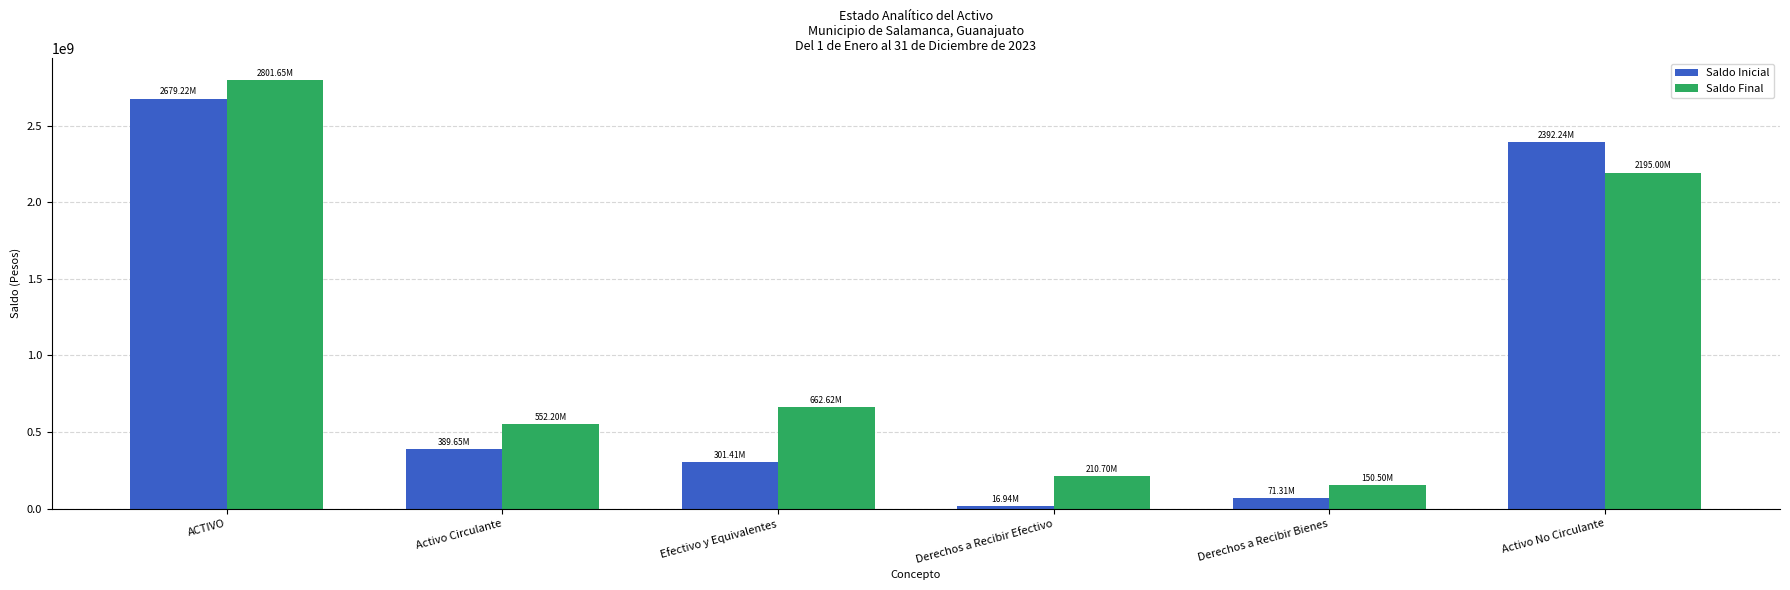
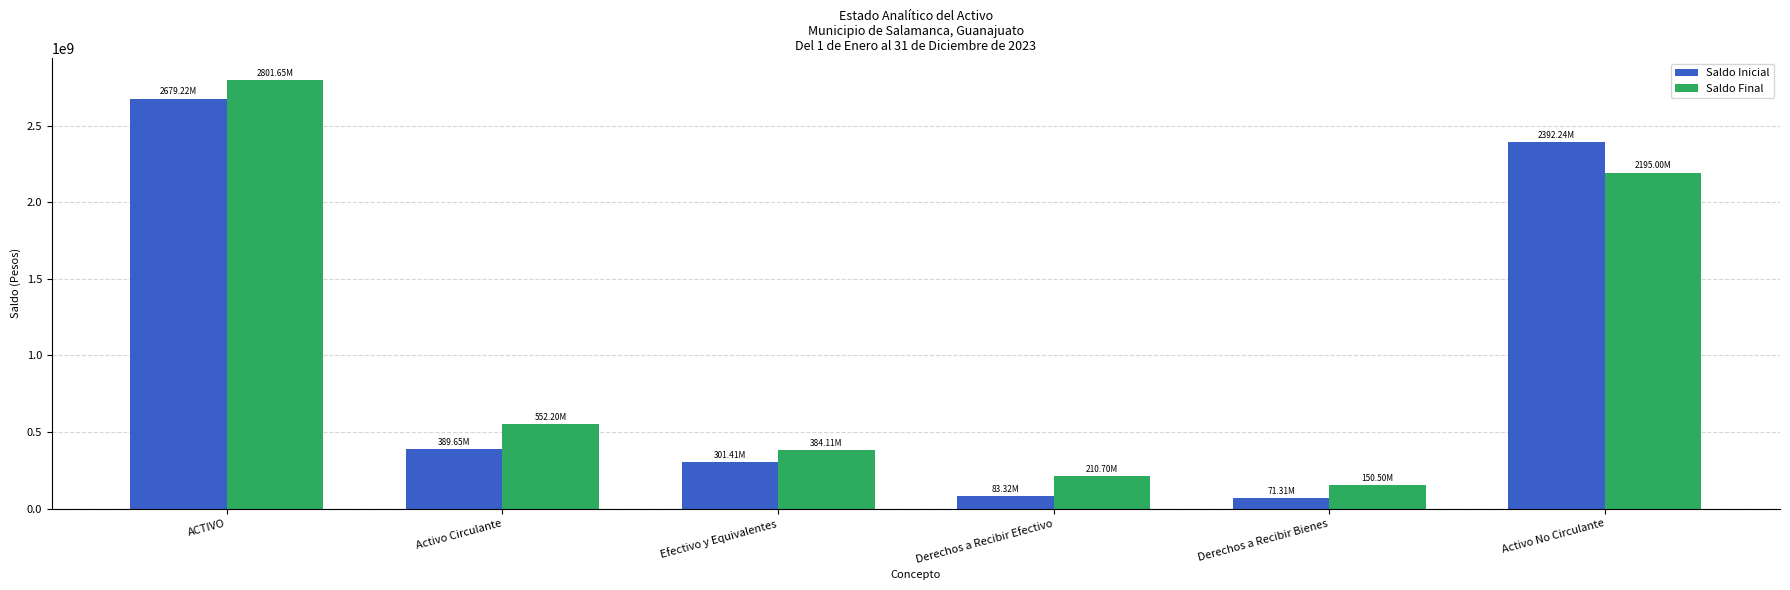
  {
    "Saldo Inicial": {
      "ACTIVO": "2679.22M",
      "Activo Circulante": "389.65M",
      "Efectivo y Equivalentes": "301.41M",
-     "Derechos a Recibir Efectivo": "16.94M",
+     "Derechos a Recibir Efectivo": "83.32M",
      "Derechos a Recibir Bienes": "71.31M",
      "Activo No Circulante": "2392.24M"
    },
    "Saldo Final": {
      "ACTIVO": "2801.65M",
      "Activo Circulante": "552.20M",
-     "Efectivo y Equivalentes": "662.62M",
+     "Efectivo y Equivalentes": "384.11M",
      "Derechos a Recibir Efectivo": "210.70M",
      "Derechos a Recibir Bienes": "150.50M",
      "Activo No Circulante": "2195.00M"
    }
  }
